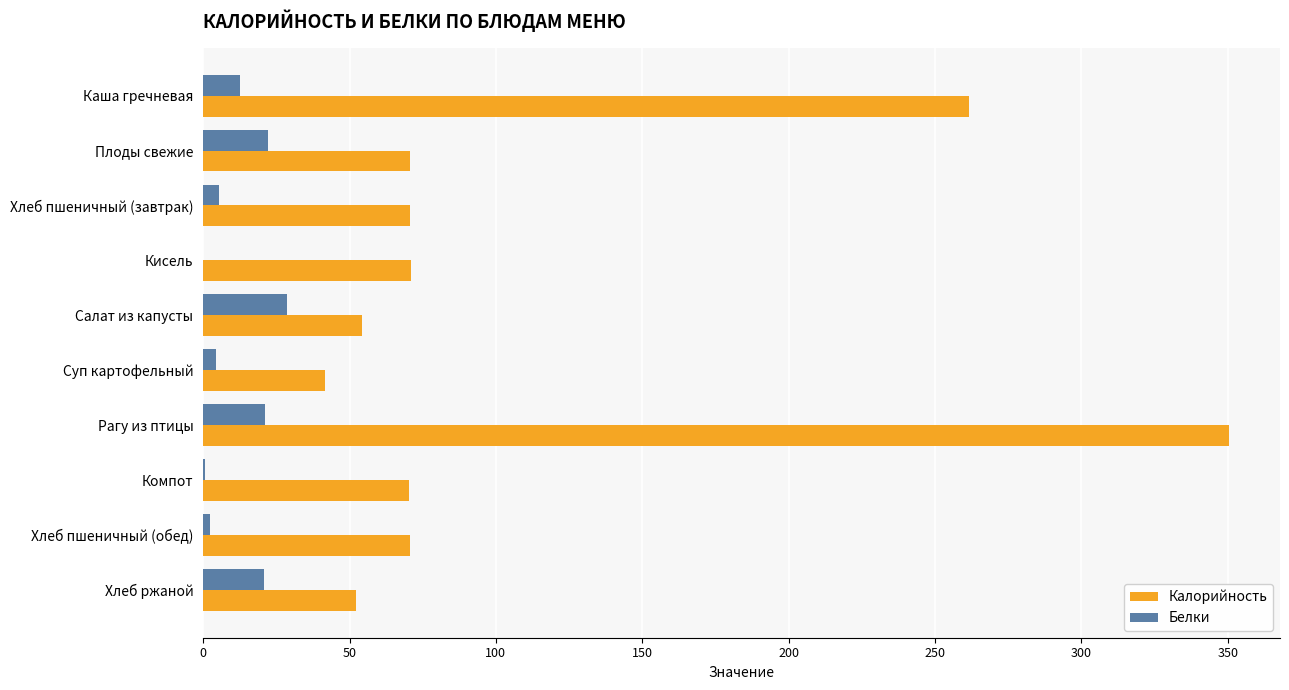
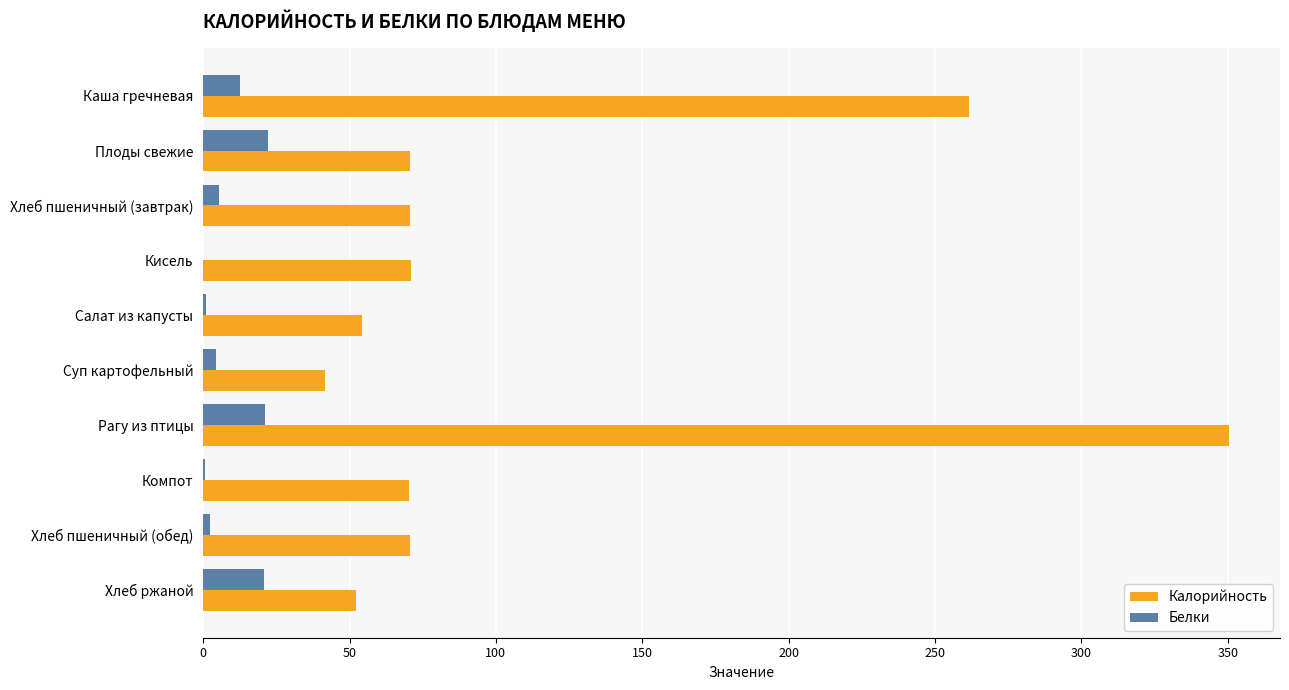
  {
    "Калорийность": {
      "Каша гречневая": 262,
      "Плоды свежие": 71,
      "Хлеб пшеничный (завтрак)": 71,
      "Кисель": 71,
      "Салат из капусты": 54,
      "Суп картофельный": 41,
      "Рагу из птицы": 350,
      "Компот": 70,
      "Хлеб пшеничный (обед)": 71,
      "Хлеб ржаной": 52
    },
    "Белки": {
      "Каша гречневая": 13,
      "Плоды свежие": 22,
      "Хлеб пшеничный (завтрак)": 6,
      "Кисель": 0,
-     "Салат из капусты": 29,
+     "Салат из капусты": 1,
      "Суп картофельный": 4,
      "Рагу из птицы": 21,
      "Хлеб пшеничный (обед)": 2,
      "Хлеб ржаной": 21
    }
  }
